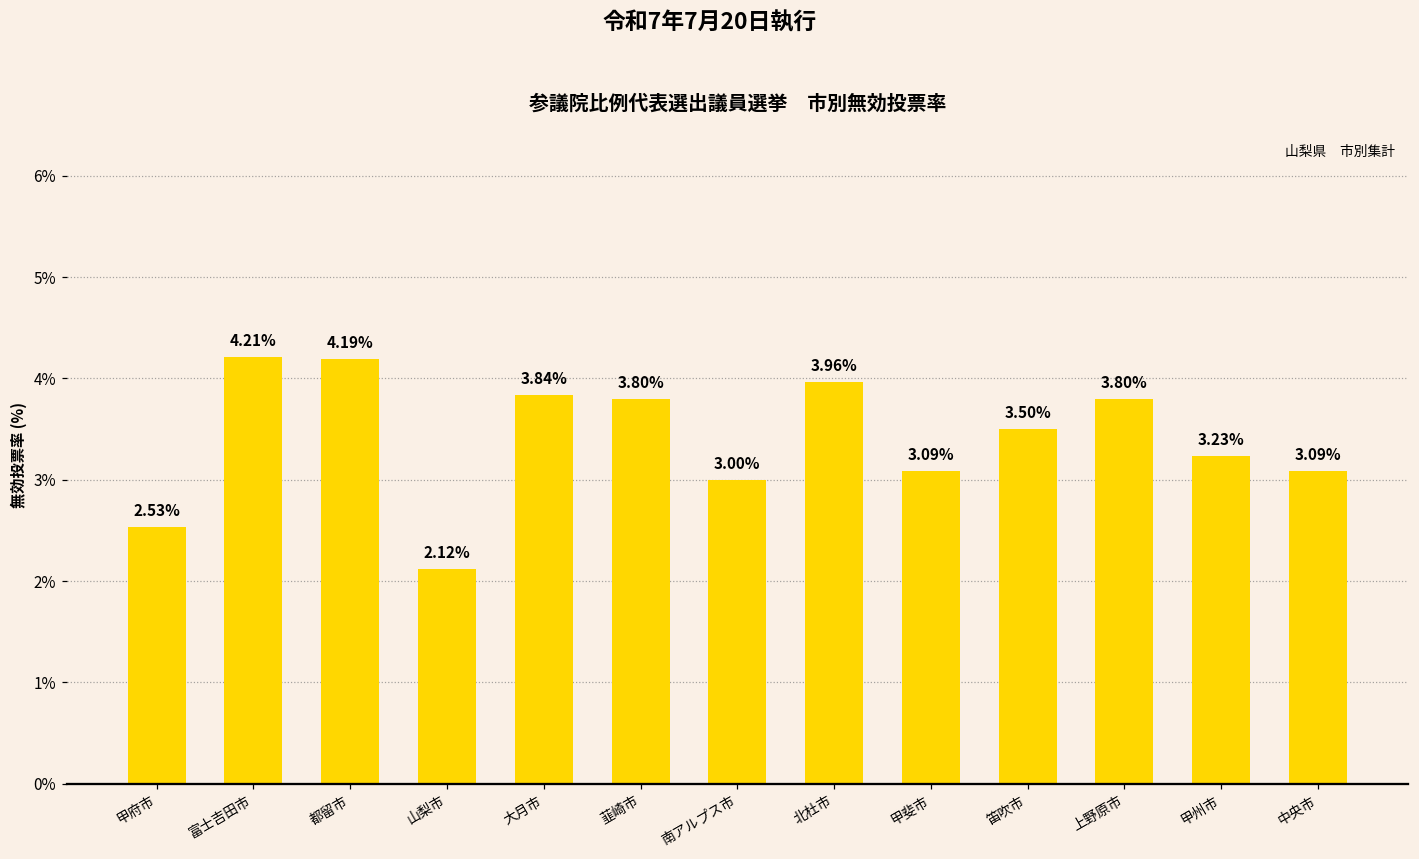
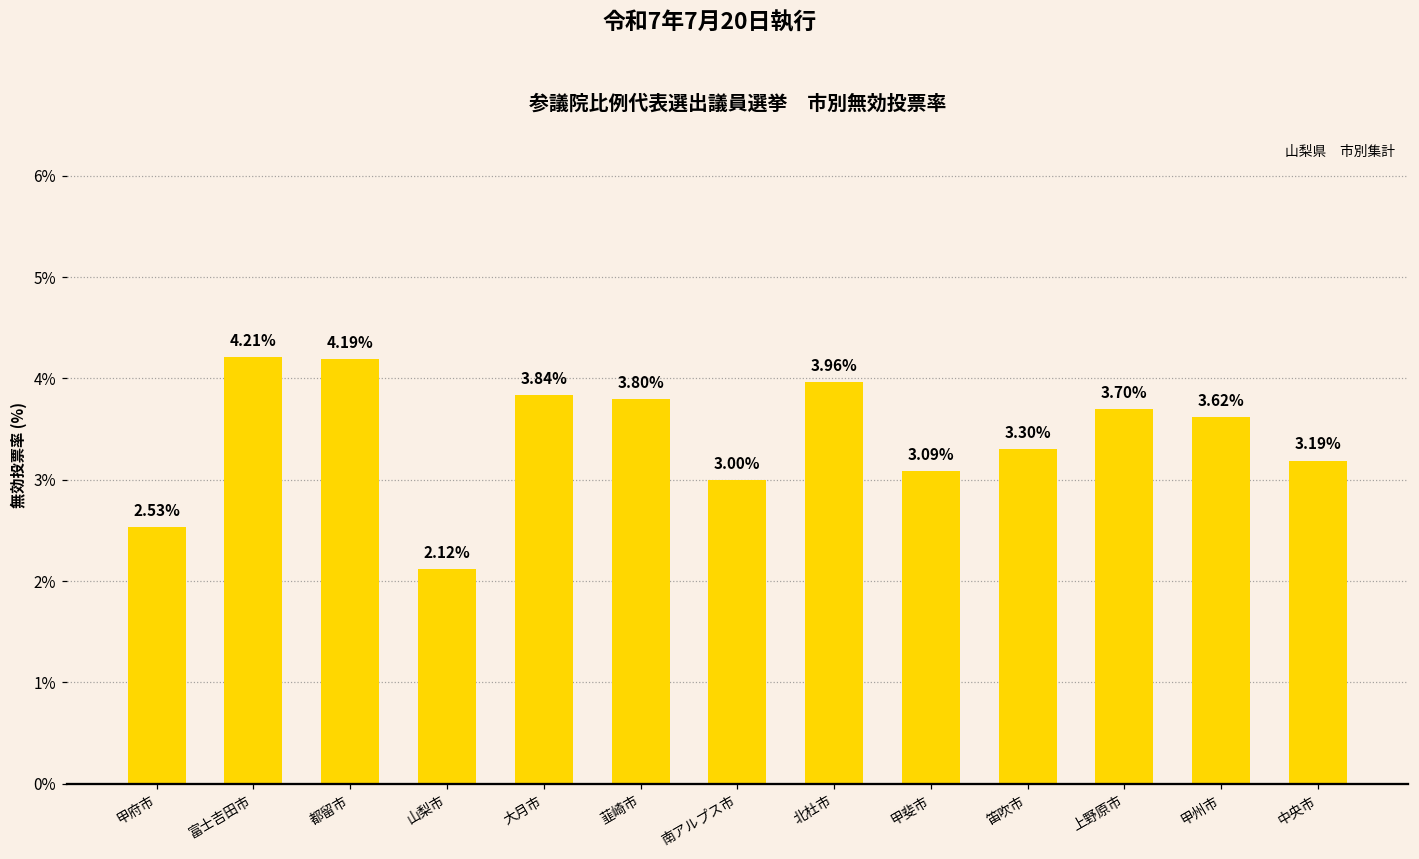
  {
    "甲府市": "2.53%",
    "富士吉田市": "4.21%",
    "都留市": "4.19%",
    "山梨市": "2.12%",
    "大月市": "3.84%",
    "韮崎市": "3.80%",
    "南アルプス市": "3.00%",
    "北杜市": "3.96%",
    "甲斐市": "3.09%",
-   "笛吹市": "3.50%",
-   "上野原市": "3.80%",
-   "甲州市": "3.23%",
-   "中央市": "3.09%"
+   "笛吹市": "3.30%",
+   "上野原市": "3.70%",
+   "甲州市": "3.62%",
+   "中央市": "3.19%"
  }
